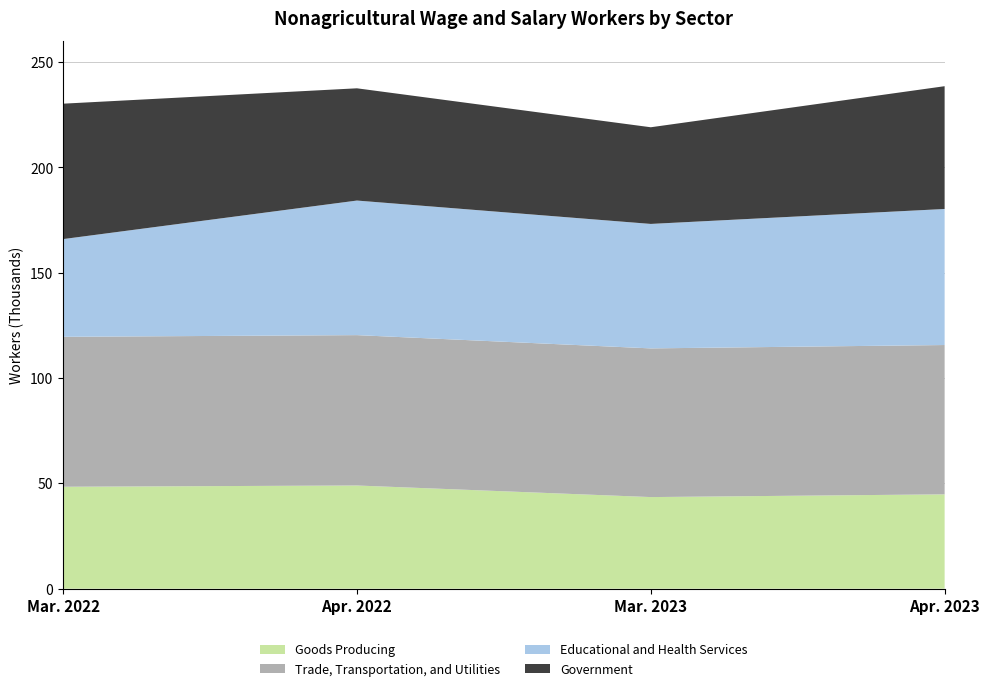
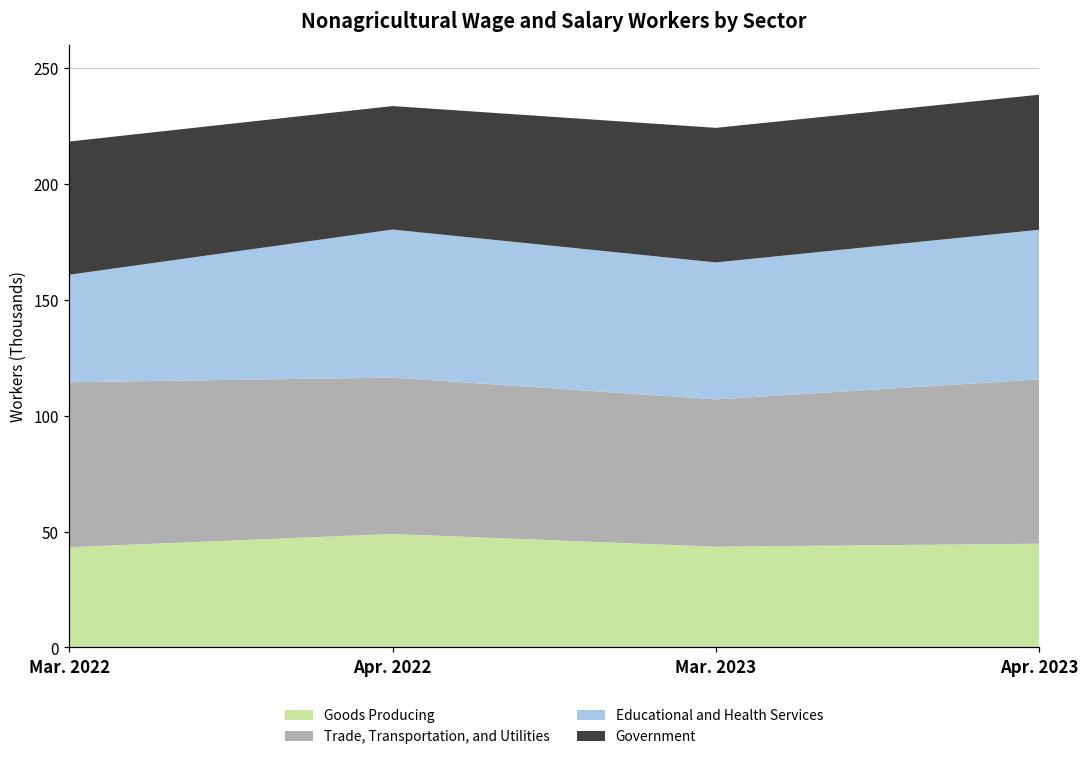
  {
    "Goods Producing": {
-     "Mar. 2022": 48
+     "Mar. 2022": 43
    },
    "Trade, Transportation, and Utilities": {
-     "Apr. 2022": 71,
-     "Mar. 2023": 71
+     "Apr. 2022": 68,
+     "Mar. 2023": 64
    },
    "Government": {
-     "Mar. 2022": 64,
+     "Mar. 2022": 58,
      "Apr. 2022": 53,
-     "Mar. 2023": 46,
+     "Mar. 2023": 58,
      "Apr. 2023": 58
    }
  }
